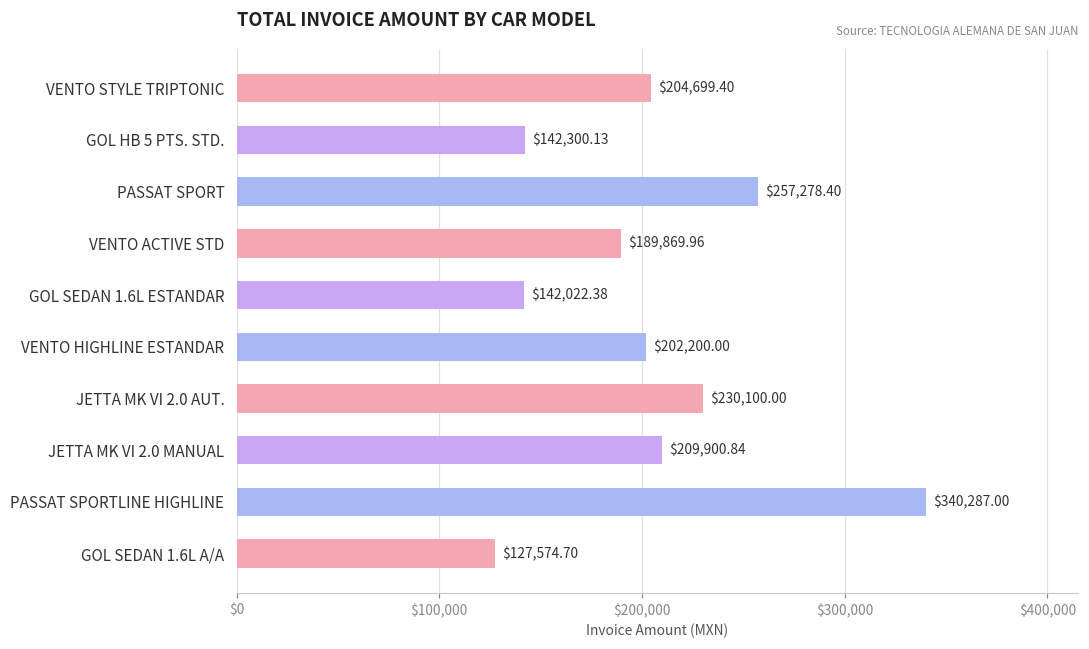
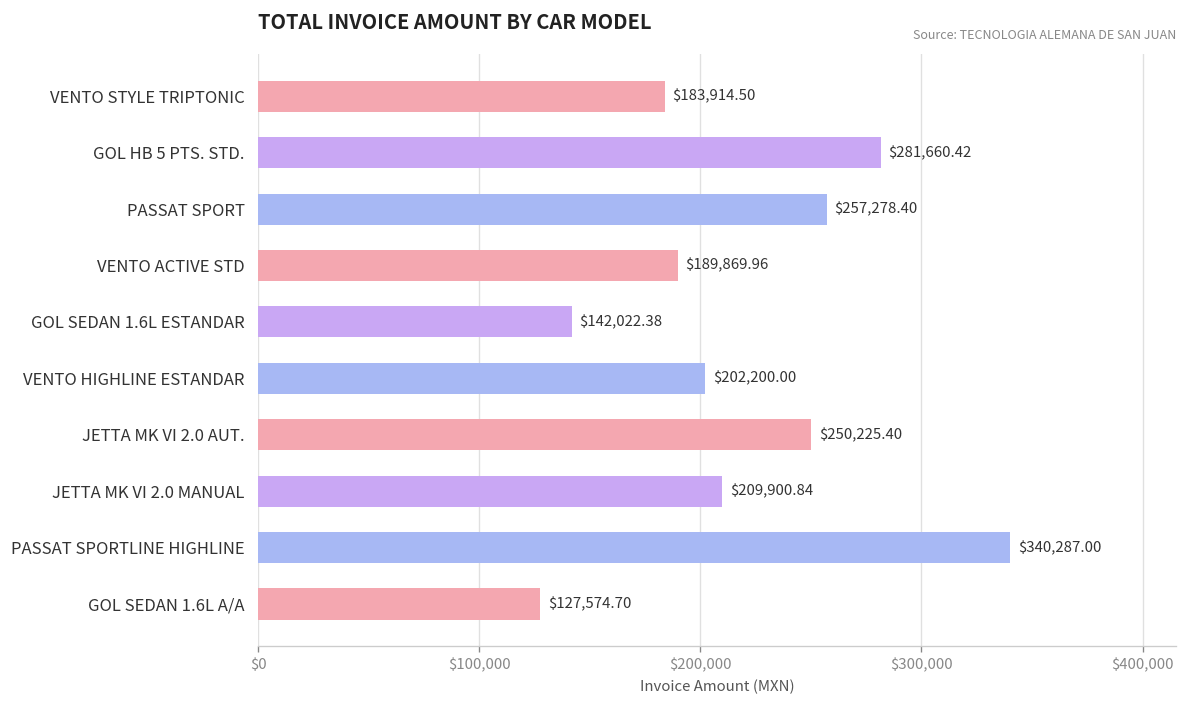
  {
-   "VENTO STYLE TRIPTONIC": "$204,699.40",
-   "GOL HB 5 PTS. STD.": "$142,300.13",
+   "VENTO STYLE TRIPTONIC": "$183,914.50",
+   "GOL HB 5 PTS. STD.": "$281,660.42",
    "PASSAT SPORT": "$257,278.40",
    "VENTO ACTIVE STD": "$189,869.96",
    "GOL SEDAN 1.6L ESTANDAR": "$142,022.38",
    "VENTO HIGHLINE ESTANDAR": "$202,200.00",
-   "JETTA MK VI 2.0 AUT.": "$230,100.00",
+   "JETTA MK VI 2.0 AUT.": "$250,225.40",
    "JETTA MK VI 2.0 MANUAL": "$209,900.84",
    "PASSAT SPORTLINE HIGHLINE": "$340,287.00",
    "GOL SEDAN 1.6L A/A": "$127,574.70"
  }
